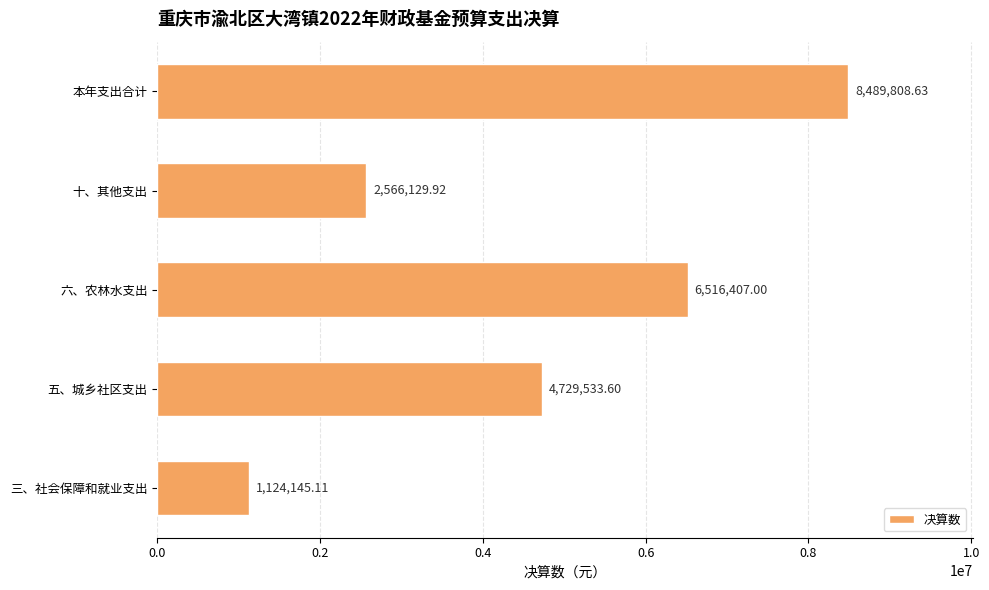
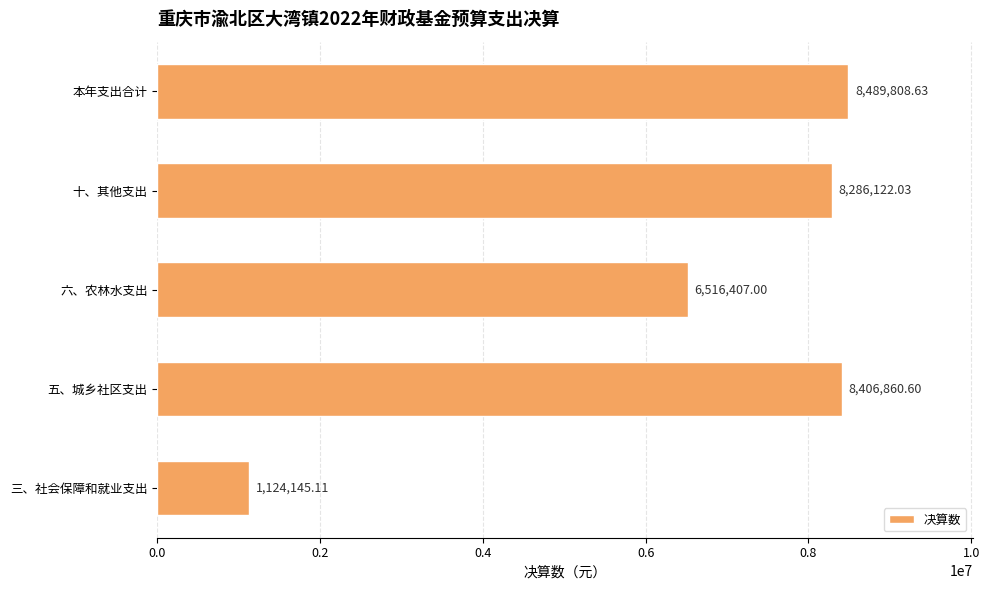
  {
    "本年支出合计": "8,489,808.63",
-   "十、其他支出": "2,566,129.92",
+   "十、其他支出": "8,286,122.03",
    "六、农林水支出": "6,516,407.00",
-   "五、城乡社区支出": "4,729,533.60",
+   "五、城乡社区支出": "8,406,860.60",
    "三、社会保障和就业支出": "1,124,145.11"
  }
